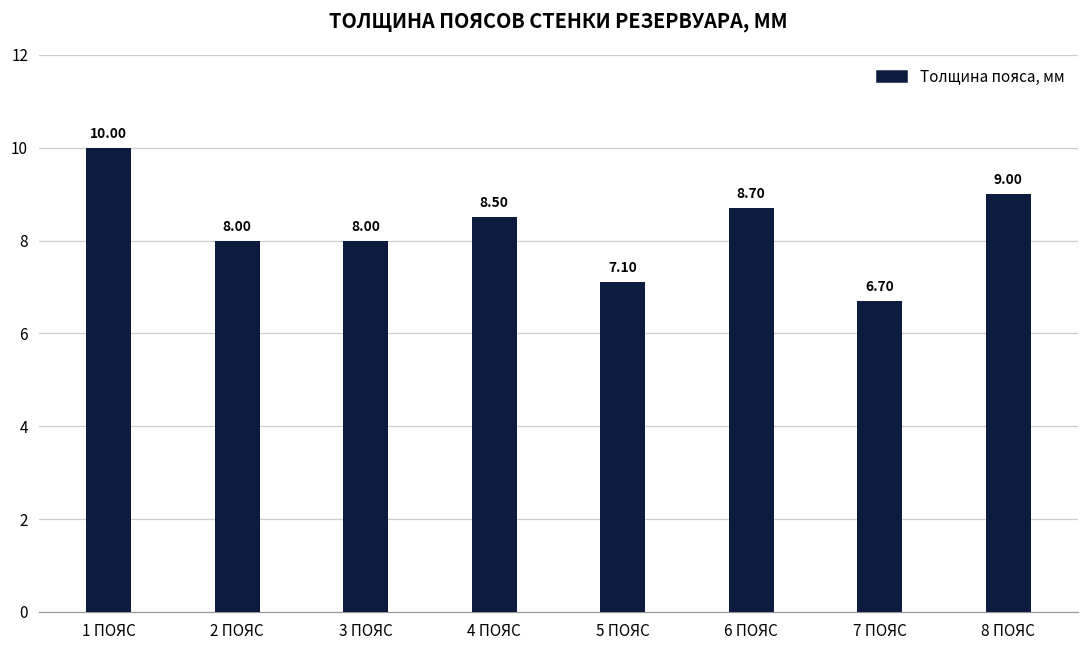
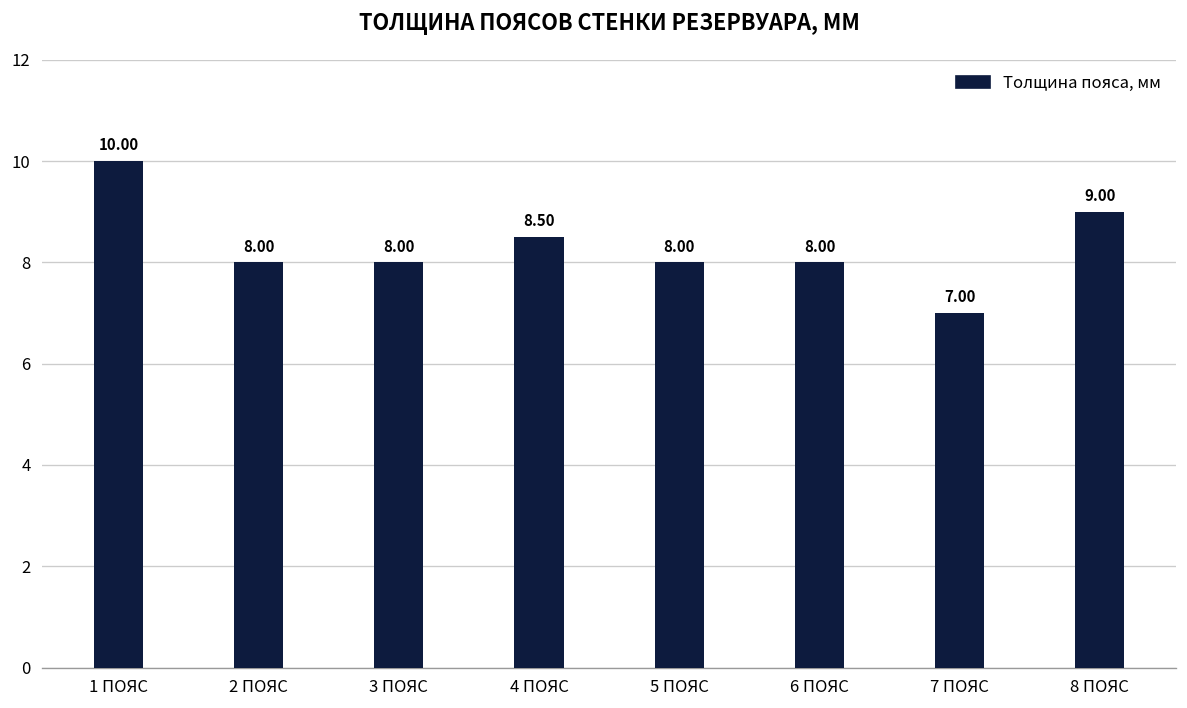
  {
    "1 ПОЯС": 10.00,
    "2 ПОЯС": 8.00,
    "3 ПОЯС": 8.00,
    "4 ПОЯС": 8.50,
-   "5 ПОЯС": 7.10,
-   "6 ПОЯС": 8.70,
-   "7 ПОЯС": 6.70,
+   "5 ПОЯС": 8.00,
+   "6 ПОЯС": 8.00,
+   "7 ПОЯС": 7.00,
    "8 ПОЯС": 9.00
  }
